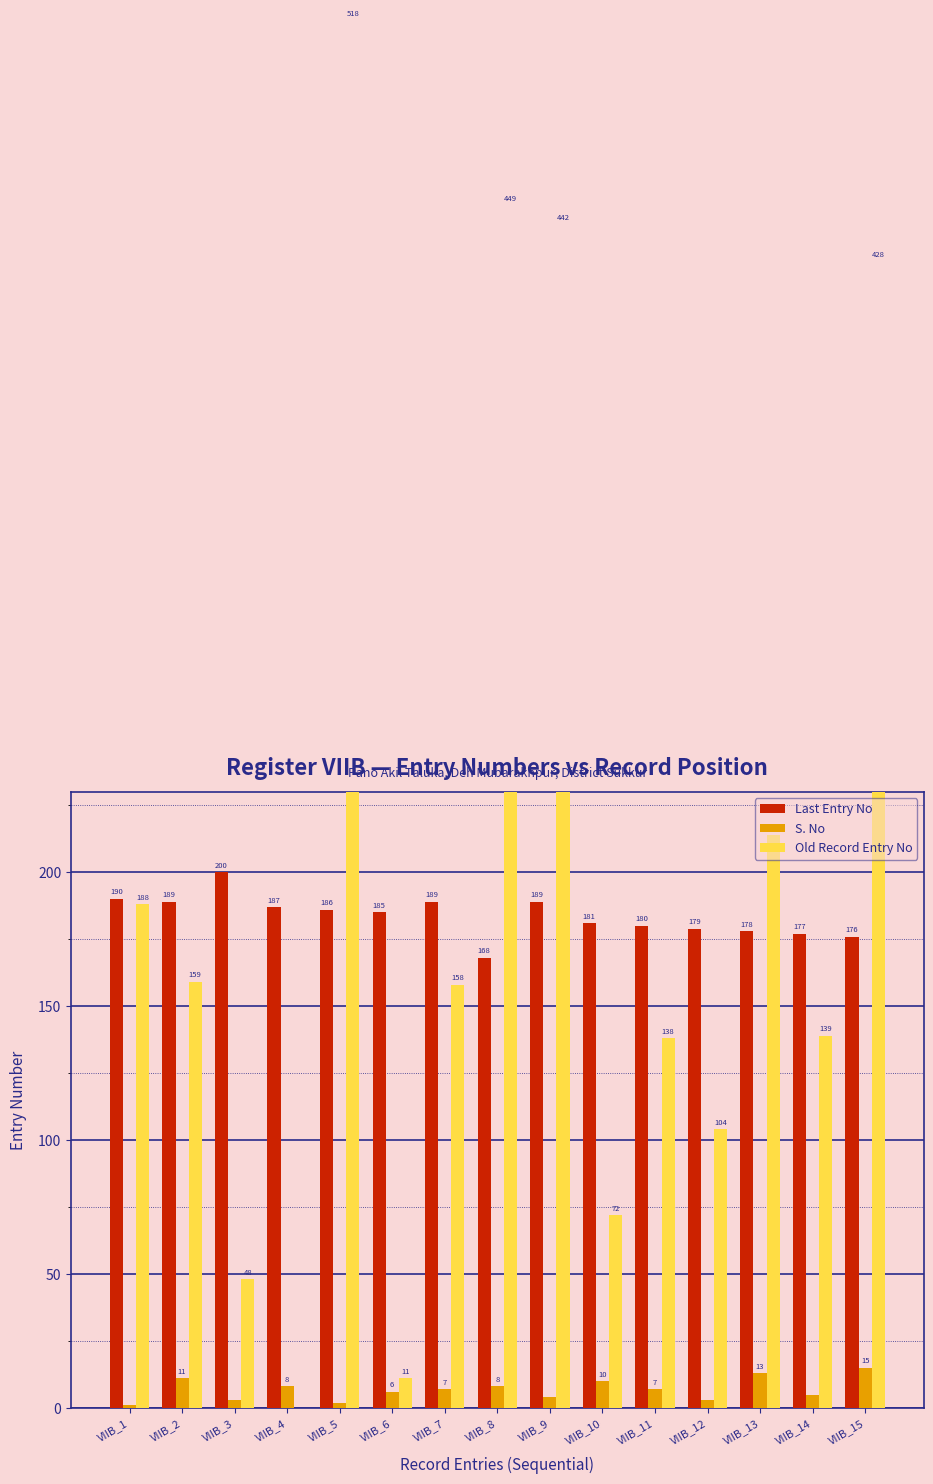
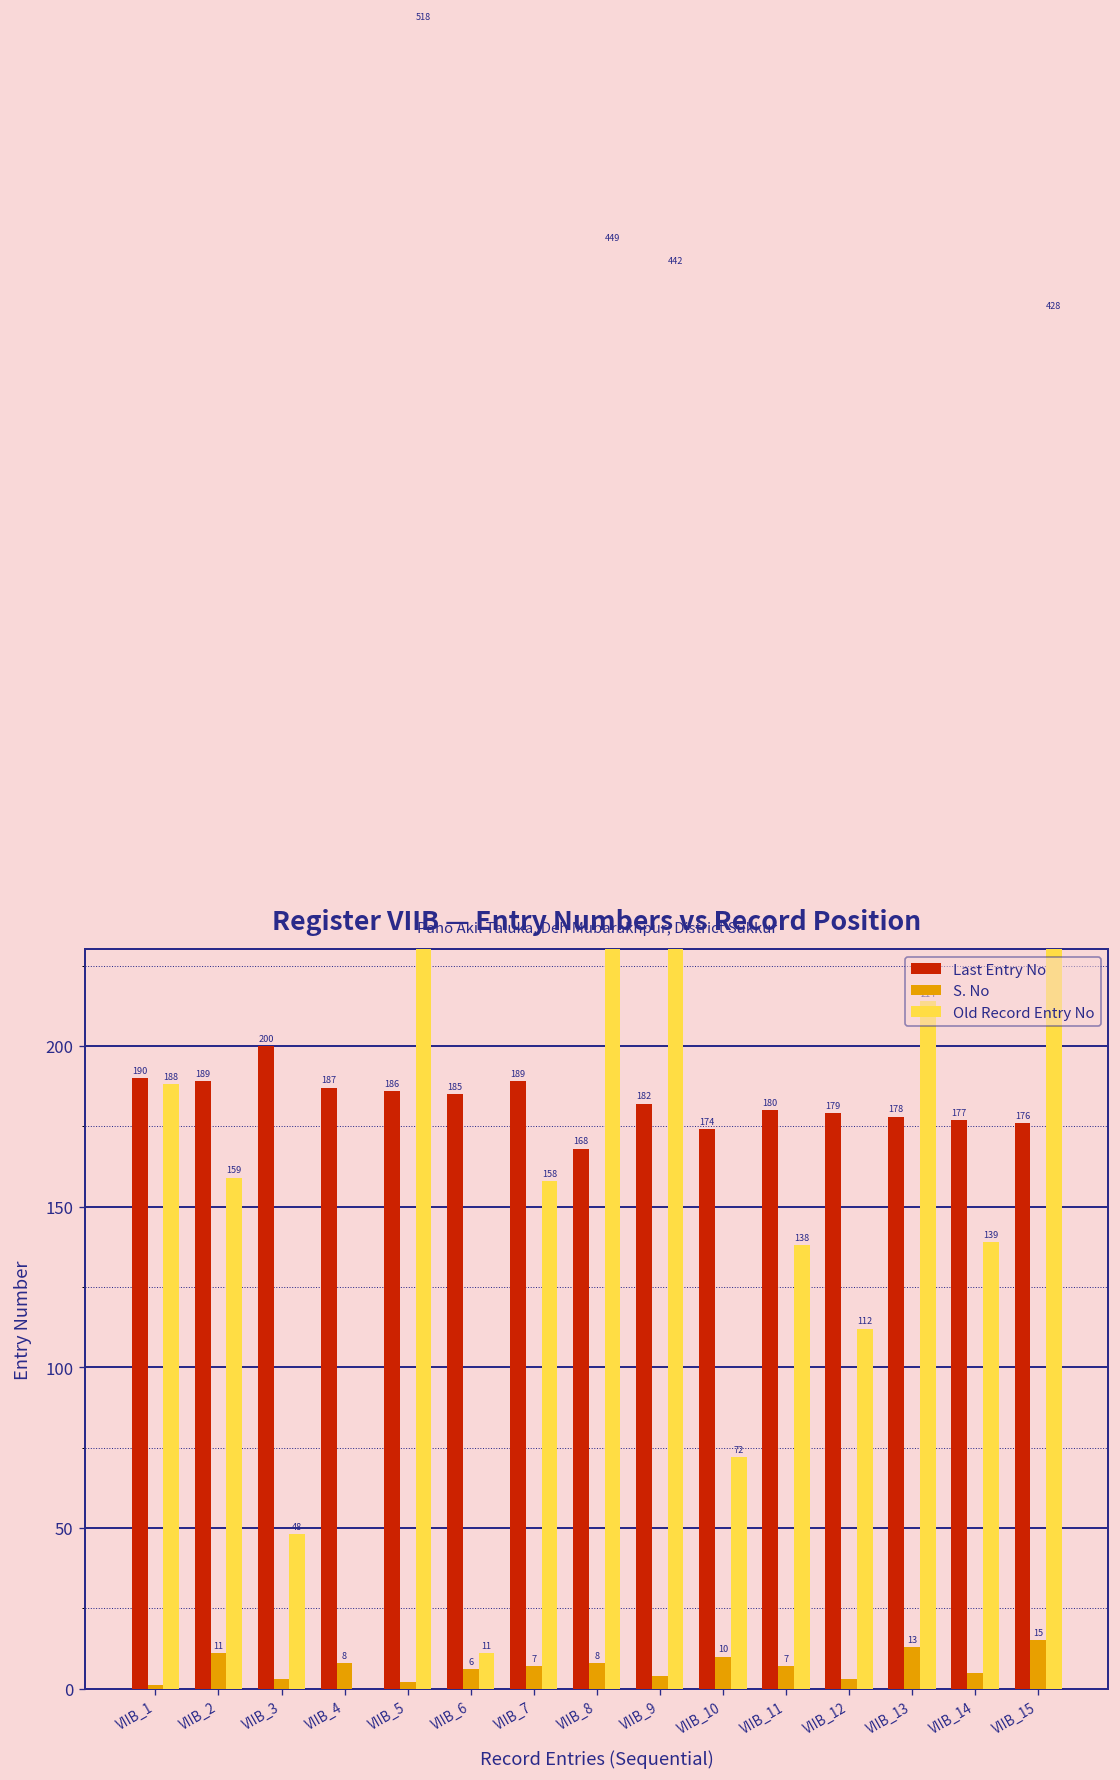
  {
    "Last Entry No": {
      "VIIB_1": 190,
      "VIIB_2": 189,
      "VIIB_3": 200,
      "VIIB_4": 187,
      "VIIB_5": 186,
      "VIIB_6": 185,
      "VIIB_7": 189,
      "VIIB_8": 168,
-     "VIIB_9": 189,
-     "VIIB_10": 181,
+     "VIIB_9": 182,
+     "VIIB_10": 174,
      "VIIB_11": 180,
      "VIIB_12": 179,
      "VIIB_13": 178,
      "VIIB_14": 177,
      "VIIB_15": 176
    },
    "S. No": {
      "VIIB_2": 11,
      "VIIB_4": 8,
      "VIIB_6": 6,
      "VIIB_7": 7,
      "VIIB_8": 8,
      "VIIB_10": 10,
      "VIIB_11": 7,
      "VIIB_13": 13,
      "VIIB_15": 15
    },
    "Old Record Entry No": {
      "VIIB_1": 188,
      "VIIB_2": 159,
      "VIIB_3": 48,
      "VIIB_6": 11,
      "VIIB_7": 158,
      "VIIB_10": 72,
      "VIIB_11": 138,
-     "VIIB_12": 104,
+     "VIIB_12": 112,
      "VIIB_14": 139
    }
  }
